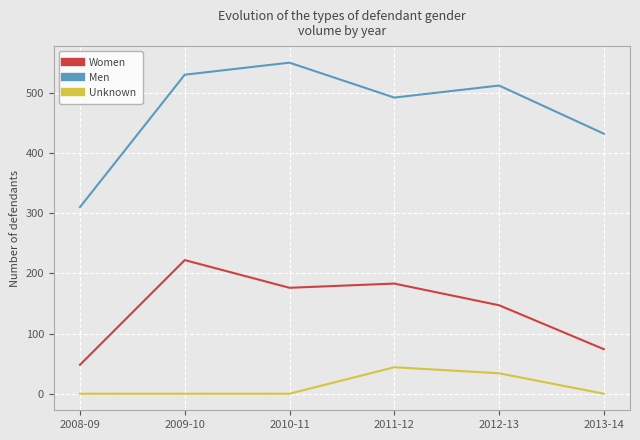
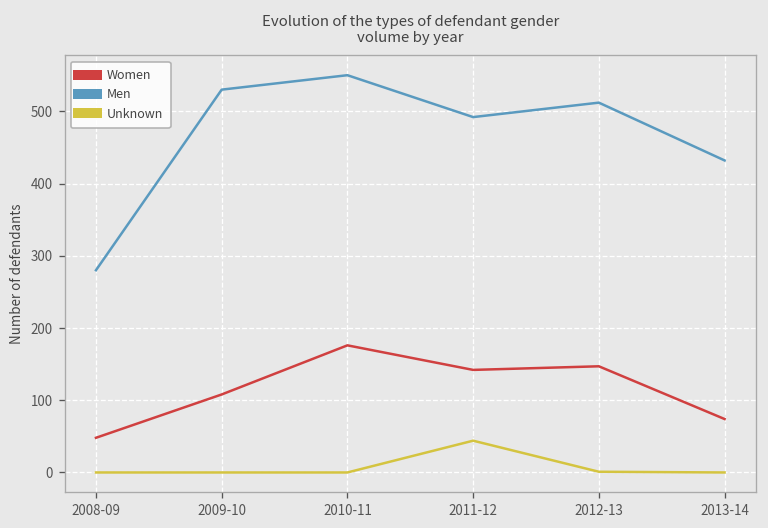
  {
    "Women": {
      "2008-09": 50,
-     "2009-10": 220,
+     "2009-10": 110,
      "2010-11": 180,
-     "2011-12": 180,
+     "2011-12": 140,
      "2012-13": 150,
      "2013-14": 70
    },
    "Men": {
-     "2008-09": 310,
+     "2008-09": 280,
      "2009-10": 530,
      "2010-11": 550,
      "2011-12": 490,
      "2012-13": 510,
      "2013-14": 430
    },
    "Unknown": {
      "2008-09": 0,
      "2009-10": 0,
      "2010-11": 0,
      "2011-12": 40,
-     "2012-13": 30,
+     "2012-13": 0,
      "2013-14": 0
    }
  }
